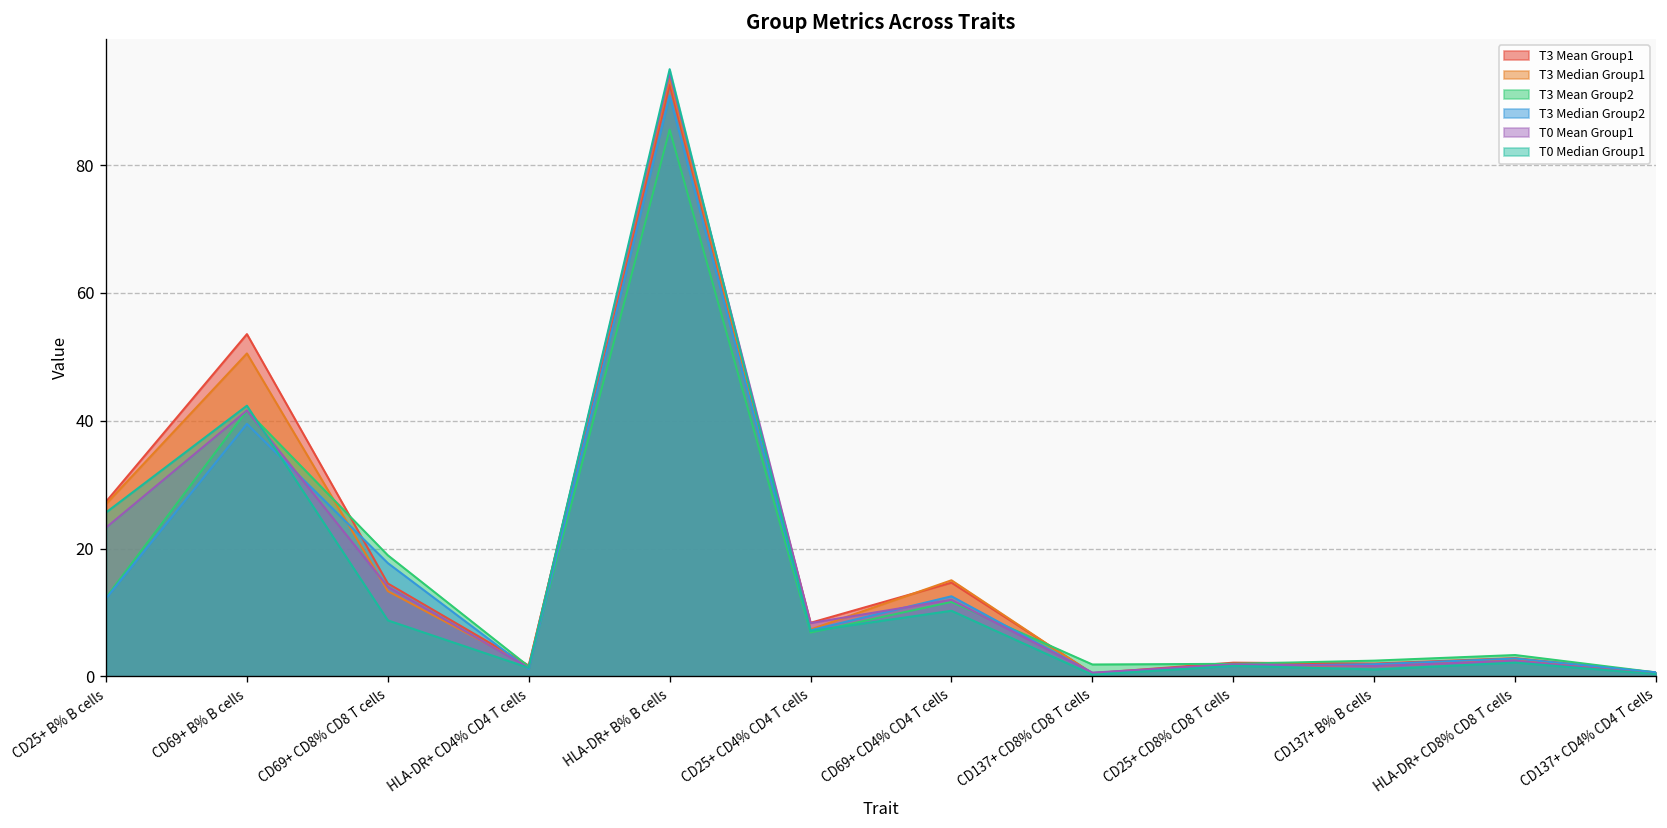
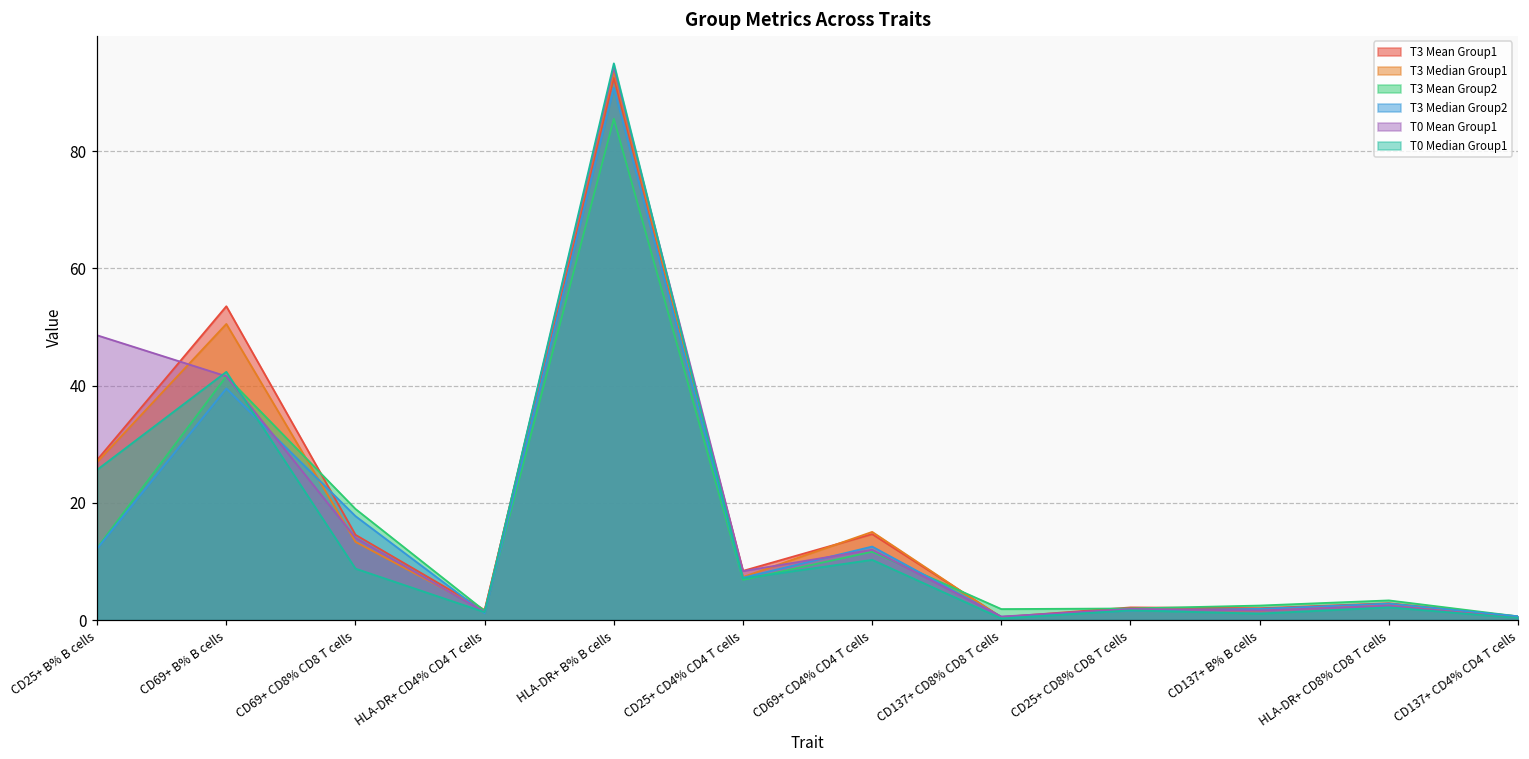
  {
    "T0 Mean Group1": {
-     "CD25+ B% B cells": 23,
+     "CD25+ B% B cells": 49,
      "CD69+ CD8% CD8 T cells": 14,
      "HLA-DR+ B% B cells": 94
    }
  }
